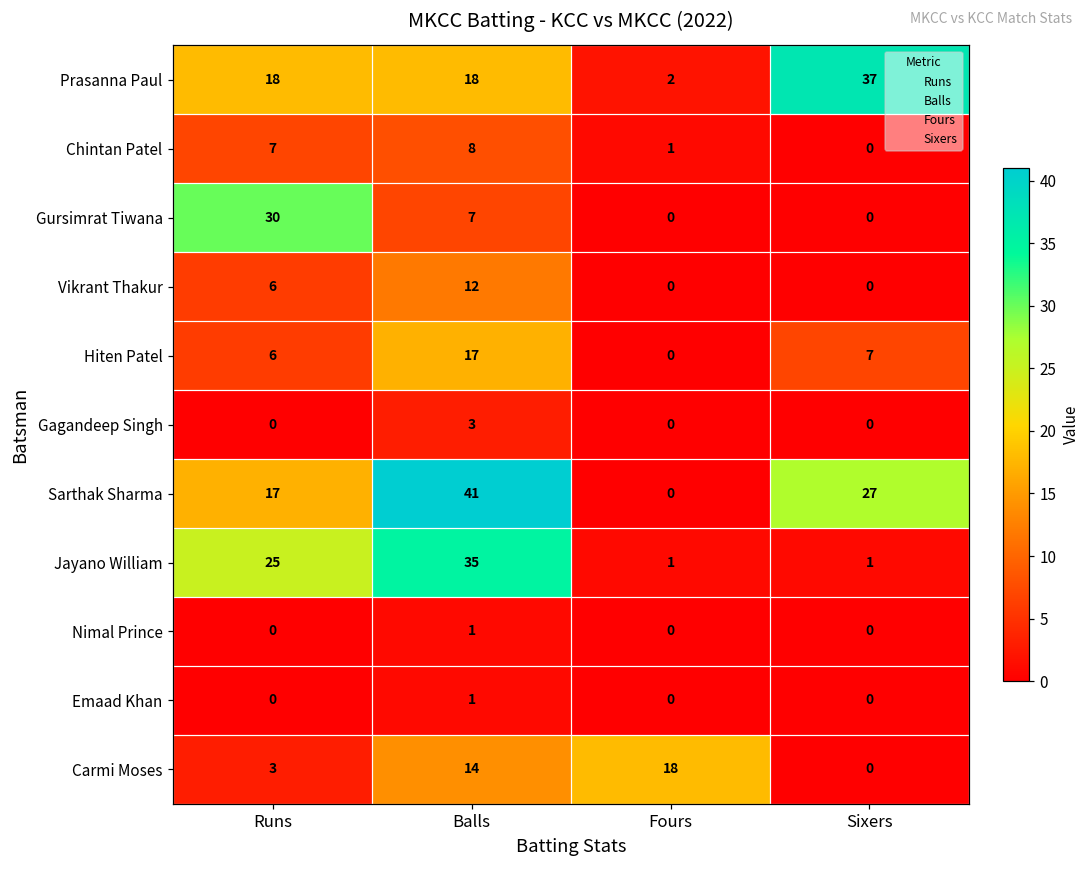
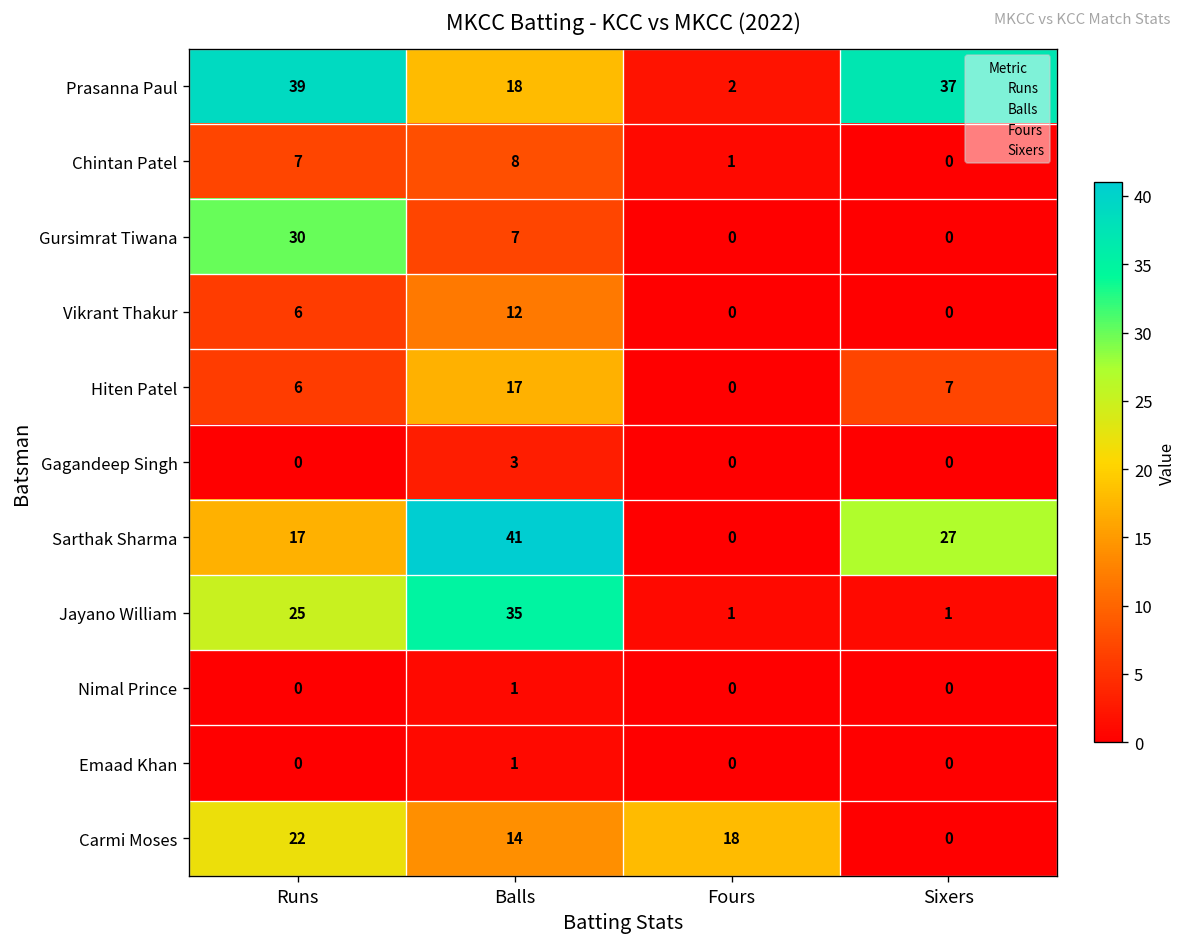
  {
    "Prasanna Paul": {
-     "Runs": 18,
+     "Runs": 39,
      "Balls": 18,
      "Fours": 2,
      "Sixers": 37
    },
    "Chintan Patel": {
      "Runs": 7,
      "Balls": 8,
      "Fours": 1,
      "Sixers": 0
    },
    "Gursimrat Tiwana": {
      "Runs": 30,
      "Balls": 7,
      "Fours": 0,
      "Sixers": 0
    },
    "Vikrant Thakur": {
      "Runs": 6,
      "Balls": 12,
      "Fours": 0,
      "Sixers": 0
    },
    "Hiten Patel": {
      "Runs": 6,
      "Balls": 17,
      "Fours": 0,
      "Sixers": 7
    },
    "Gagandeep Singh": {
      "Runs": 0,
      "Balls": 3,
      "Fours": 0,
      "Sixers": 0
    },
    "Sarthak Sharma": {
      "Runs": 17,
      "Balls": 41,
      "Fours": 0,
      "Sixers": 27
    },
    "Jayano William": {
      "Runs": 25,
      "Balls": 35,
      "Fours": 1,
      "Sixers": 1
    },
    "Nimal Prince": {
      "Runs": 0,
      "Balls": 1,
      "Fours": 0,
      "Sixers": 0
    },
    "Emaad Khan": {
      "Runs": 0,
      "Balls": 1,
      "Fours": 0,
      "Sixers": 0
    },
    "Carmi Moses": {
-     "Runs": 3,
+     "Runs": 22,
      "Balls": 14,
      "Fours": 18,
      "Sixers": 0
    }
  }
